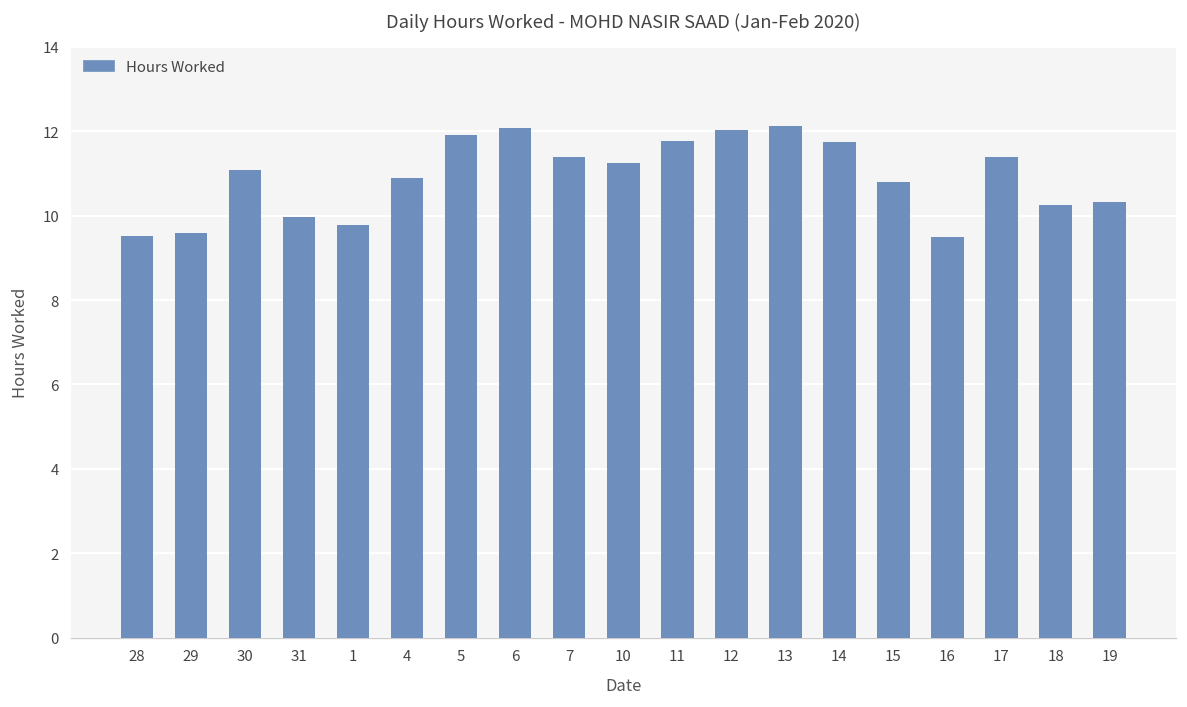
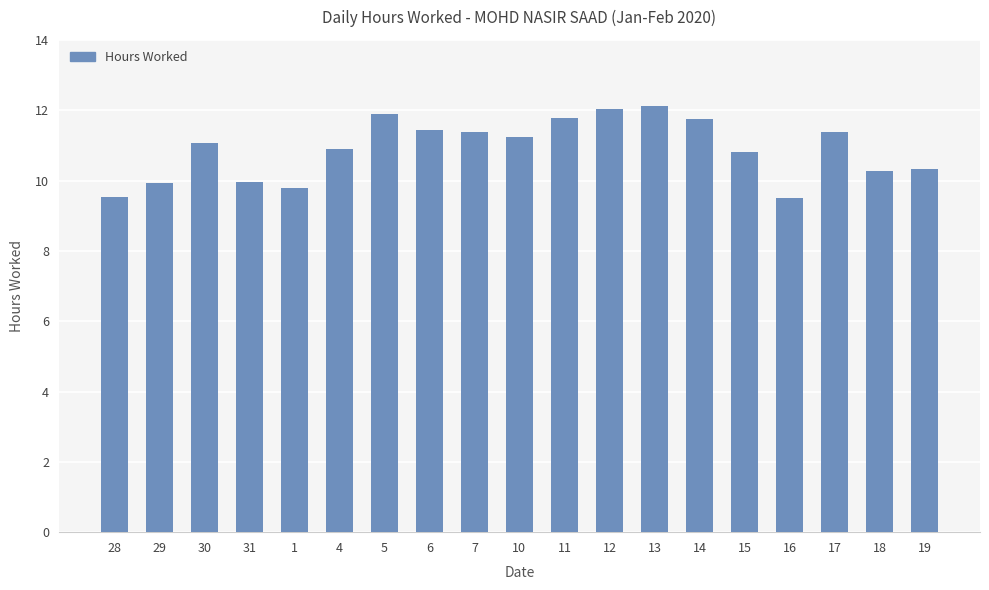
  {
    "28": 9.5,
-   "29": 9.6,
+   "29": 9.9,
    "30": 11.1,
    "31": 10.0,
    "1": 9.8,
    "4": 10.9,
    "5": 11.9,
-   "6": 12.1,
+   "6": 11.5,
    "7": 11.4,
    "10": 11.3,
    "11": 11.8,
    "12": 12.0,
    "13": 12.1,
    "14": 11.8,
    "15": 10.8,
    "16": 9.5,
    "17": 11.4,
    "18": 10.3,
    "19": 10.3
  }
